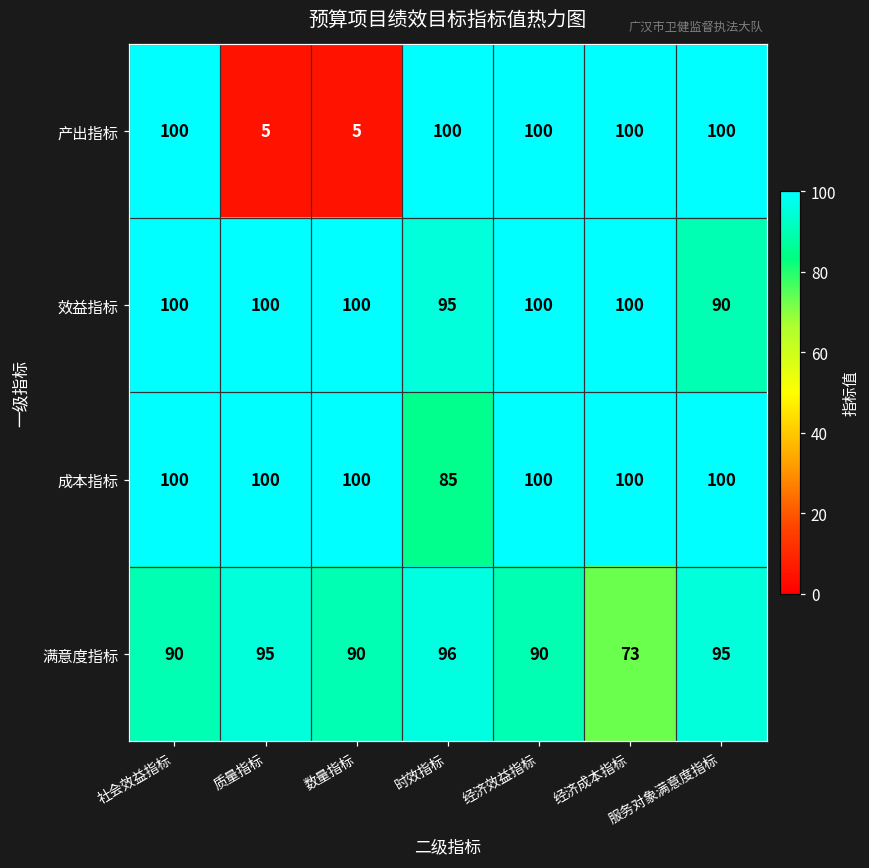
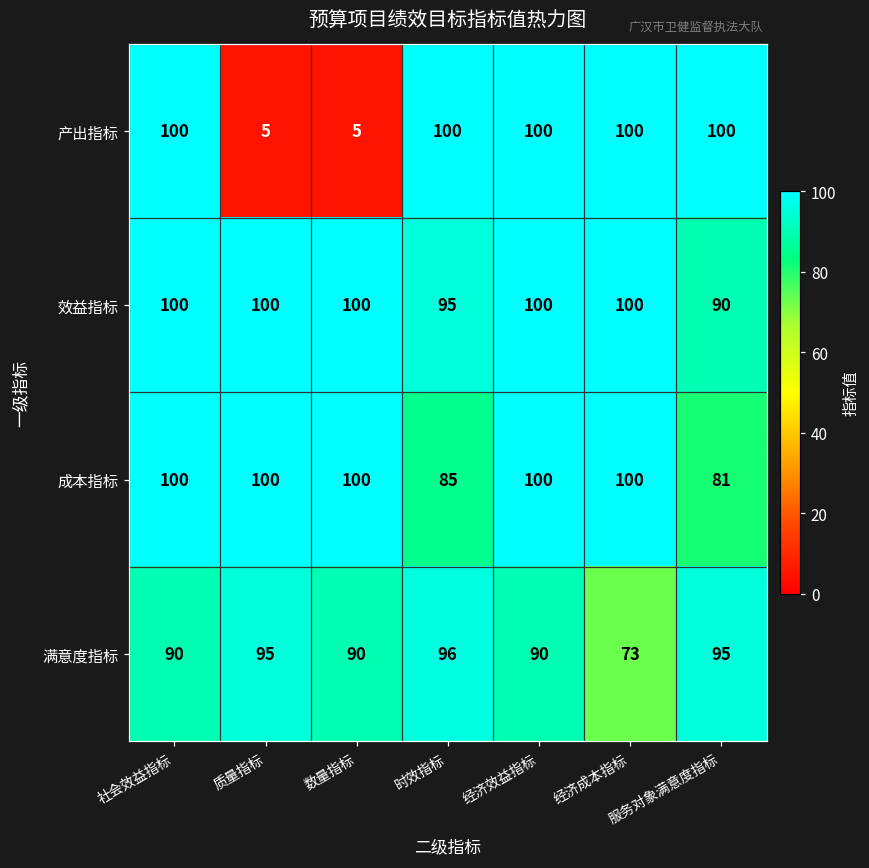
  {
    "产出指标": {
      "社会效益指标": 100,
      "质量指标": 5,
      "数量指标": 5,
      "时效指标": 100,
      "经济效益指标": 100,
      "经济成本指标": 100,
      "服务对象满意度指标": 100
    },
    "效益指标": {
      "社会效益指标": 100,
      "质量指标": 100,
      "数量指标": 100,
      "时效指标": 95,
      "经济效益指标": 100,
      "经济成本指标": 100,
      "服务对象满意度指标": 90
    },
    "成本指标": {
      "社会效益指标": 100,
      "质量指标": 100,
      "数量指标": 100,
      "时效指标": 85,
      "经济效益指标": 100,
      "经济成本指标": 100,
-     "服务对象满意度指标": 100
+     "服务对象满意度指标": 81
    },
    "满意度指标": {
      "社会效益指标": 90,
      "质量指标": 95,
      "数量指标": 90,
      "时效指标": 96,
      "经济效益指标": 90,
      "经济成本指标": 73,
      "服务对象满意度指标": 95
    }
  }
